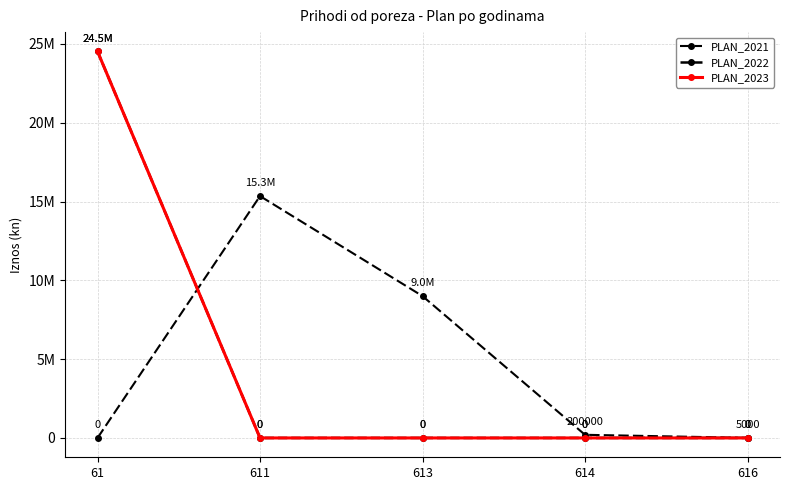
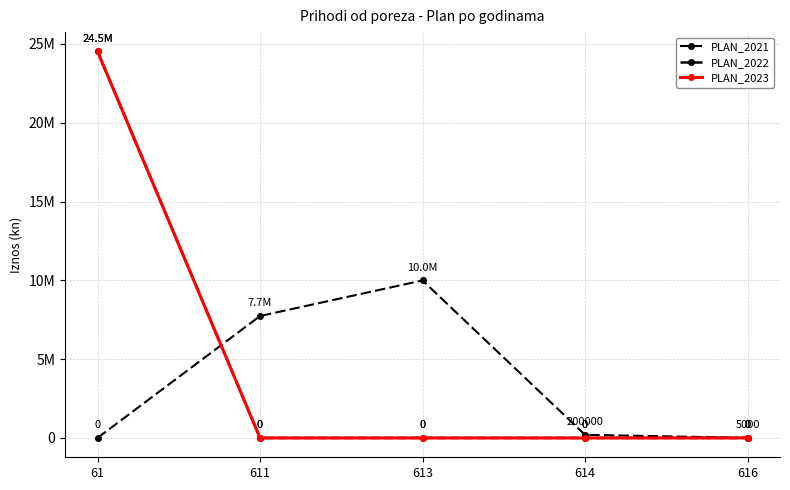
  {
    "PLAN_2021": {
      "61": "0",
-     "611": "15.3M",
-     "613": "9.0M",
+     "611": "7.7M",
+     "613": "10.0M",
      "614": "200000"
    }
  }
